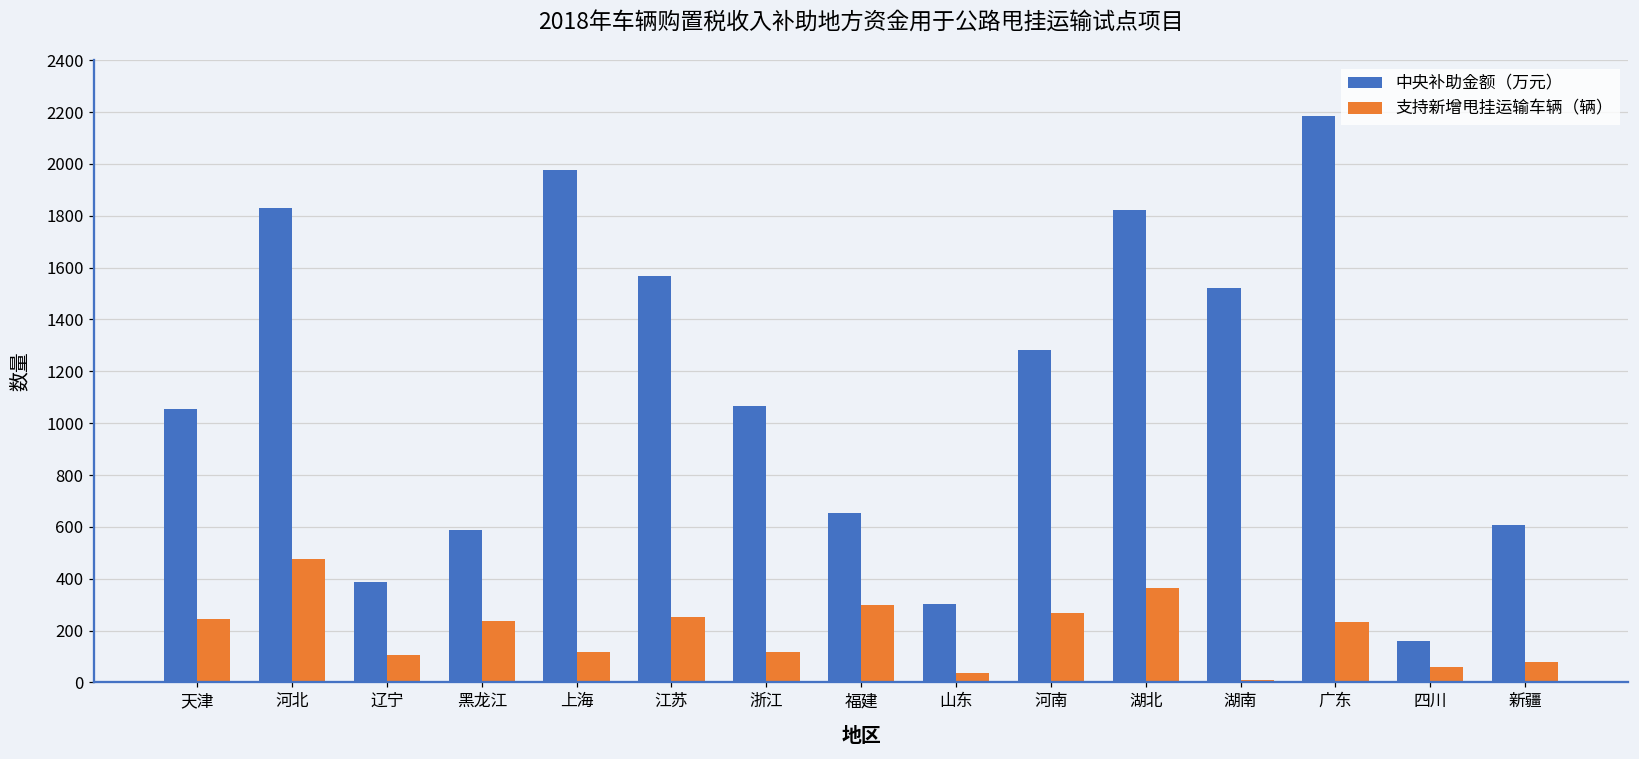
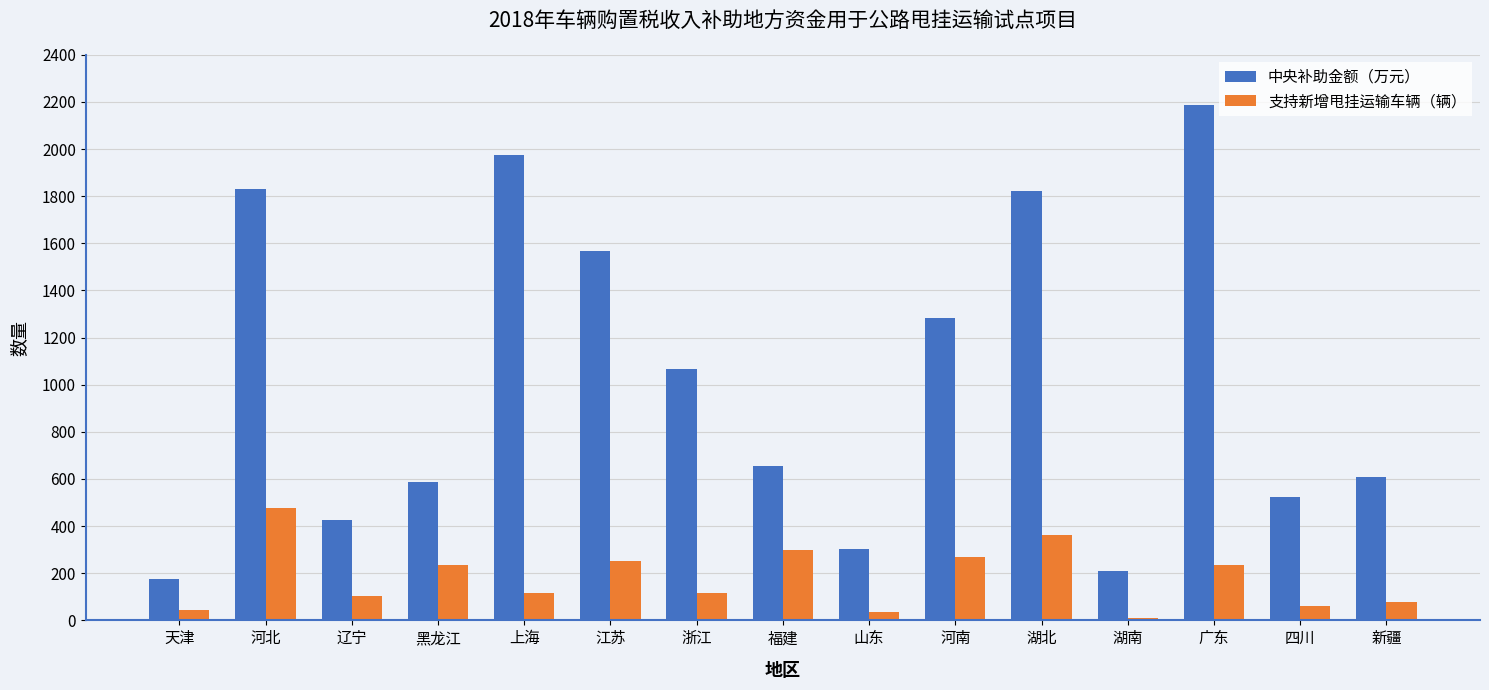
  {
    "中央补助金额（万元）": {
-     "天津": 1060,
+     "天津": 180,
      "河北": 1830,
-     "辽宁": 390,
+     "辽宁": 430,
      "黑龙江": 590,
      "上海": 1980,
      "江苏": 1570,
      "浙江": 1070,
      "福建": 650,
      "山东": 300,
      "河南": 1280,
      "湖北": 1820,
-     "湖南": 1520,
+     "湖南": 210,
      "广东": 2190,
-     "四川": 160,
+     "四川": 530,
      "新疆": 610
    },
    "支持新增甩挂运输车辆（辆）": {
-     "天津": 250,
+     "天津": 50,
      "河北": 480,
      "辽宁": 100,
      "黑龙江": 240,
      "上海": 120,
      "江苏": 250,
      "浙江": 120,
      "福建": 300,
      "山东": 40,
      "河南": 270,
      "湖北": 360,
      "广东": 230,
      "四川": 60,
      "新疆": 80
    }
  }
